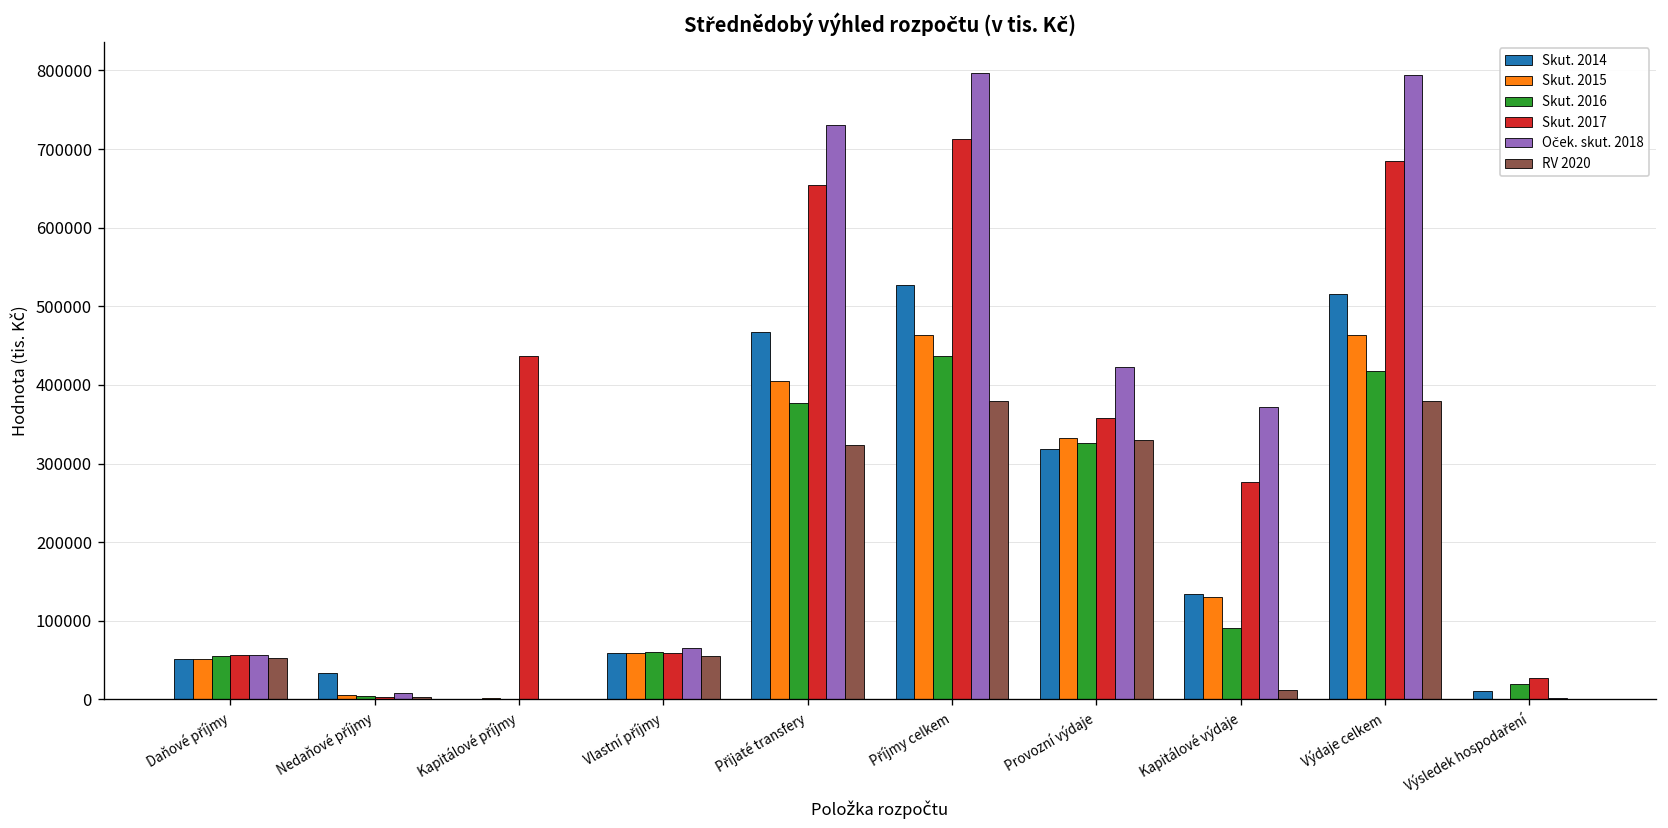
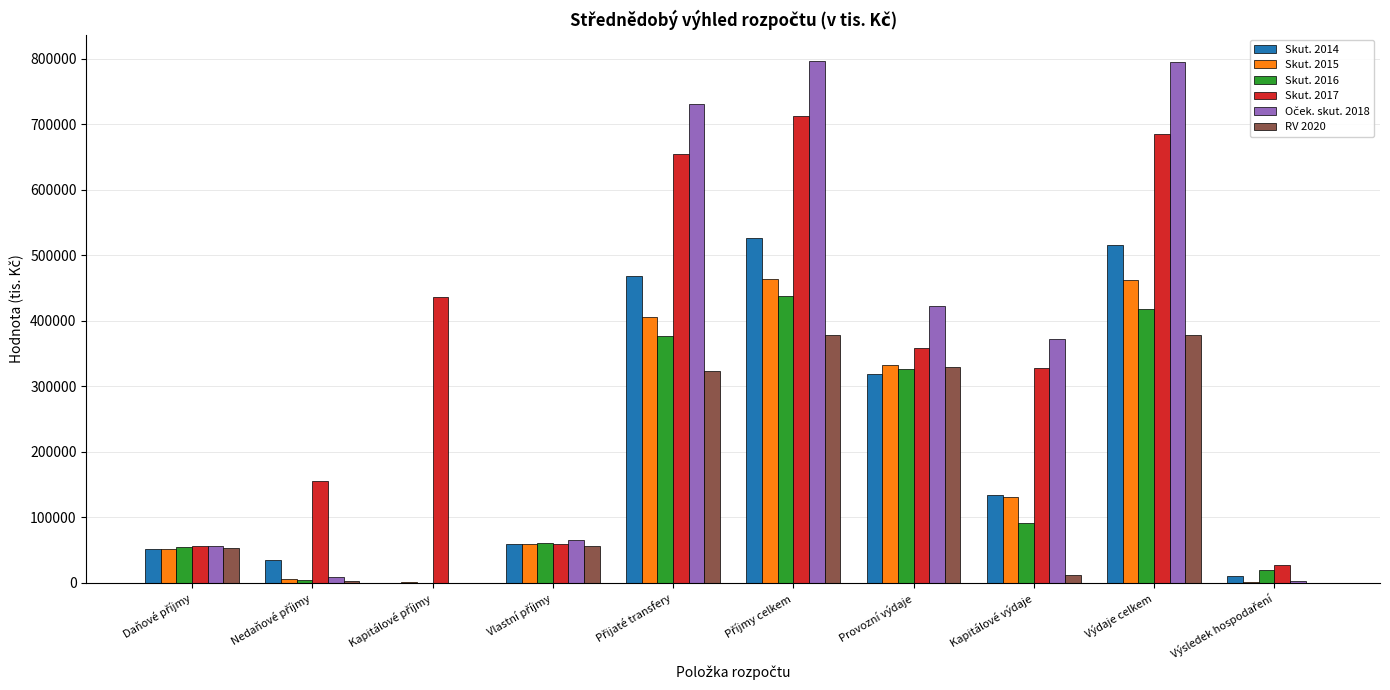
  {
    "Skut. 2014": {
      "Daňové příjmy": 50000,
      "Nedaňové příjmy": 30000,
      "Vlastní příjmy": 60000,
      "Přijaté transfery": 470000,
      "Příjmy celkem": 530000,
      "Provozní výdaje": 320000,
      "Kapitálové výdaje": 130000,
      "Výdaje celkem": 520000,
      "Výsledek hospodaření": 10000
    },
    "Skut. 2015": {
      "Daňové příjmy": 50000,
      "Nedaňové příjmy": 10000,
      "Vlastní příjmy": 60000,
      "Přijaté transfery": 410000,
      "Příjmy celkem": 460000,
      "Provozní výdaje": 330000,
      "Kapitálové výdaje": 130000,
      "Výdaje celkem": 460000
    },
    "Skut. 2016": {
      "Daňové příjmy": 60000,
      "Nedaňové příjmy": 0,
      "Vlastní příjmy": 60000,
      "Přijaté transfery": 380000,
      "Příjmy celkem": 440000,
      "Provozní výdaje": 330000,
      "Kapitálové výdaje": 90000,
      "Výdaje celkem": 420000,
      "Výsledek hospodaření": 20000
    },
    "Skut. 2017": {
      "Daňové příjmy": 60000,
-     "Nedaňové příjmy": 0,
+     "Nedaňové příjmy": 160000,
      "Kapitálové příjmy": 440000,
      "Vlastní příjmy": 60000,
      "Přijaté transfery": 650000,
      "Příjmy celkem": 710000,
      "Provozní výdaje": 360000,
-     "Kapitálové výdaje": 280000,
+     "Kapitálové výdaje": 330000,
      "Výdaje celkem": 690000,
      "Výsledek hospodaření": 30000
    },
    "Oček. skut. 2018": {
      "Daňové příjmy": 60000,
      "Nedaňové příjmy": 10000,
      "Vlastní příjmy": 70000,
      "Přijaté transfery": 730000,
      "Příjmy celkem": 800000,
      "Provozní výdaje": 420000,
      "Kapitálové výdaje": 370000,
      "Výdaje celkem": 790000
    },
    "RV 2020": {
      "Daňové příjmy": 50000,
      "Kapitálové příjmy": 0,
      "Vlastní příjmy": 60000,
      "Přijaté transfery": 320000,
      "Příjmy celkem": 380000,
      "Provozní výdaje": 330000,
      "Kapitálové výdaje": 10000,
      "Výdaje celkem": 380000,
      "Výsledek hospodaření": 0
    }
  }
